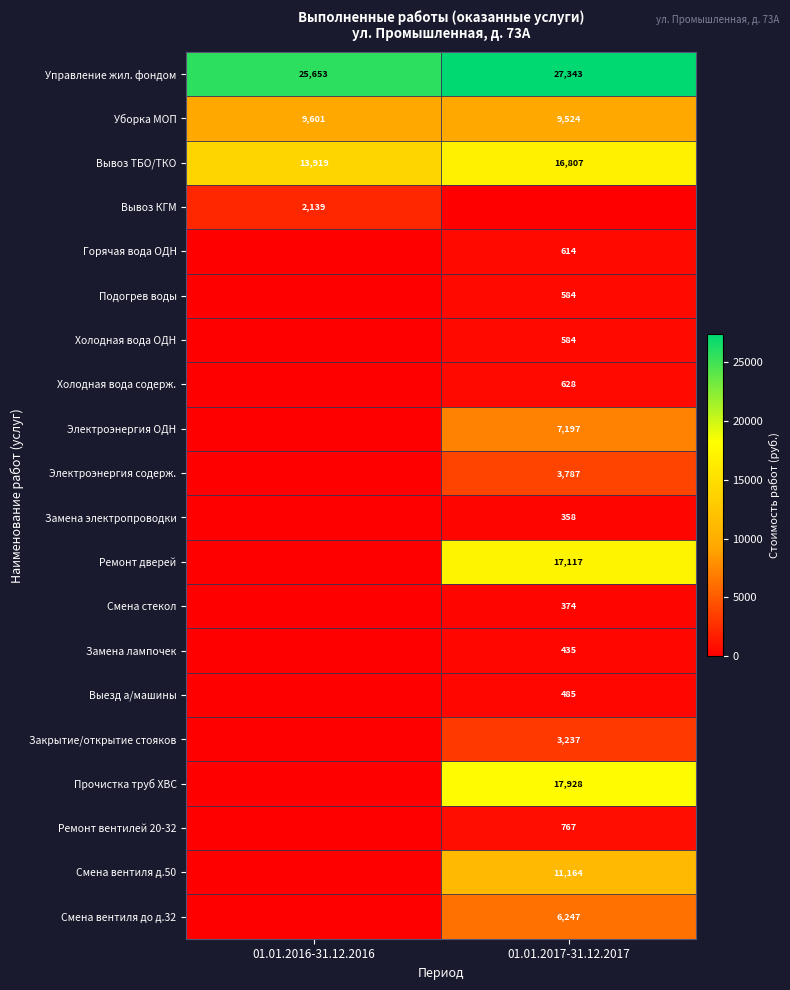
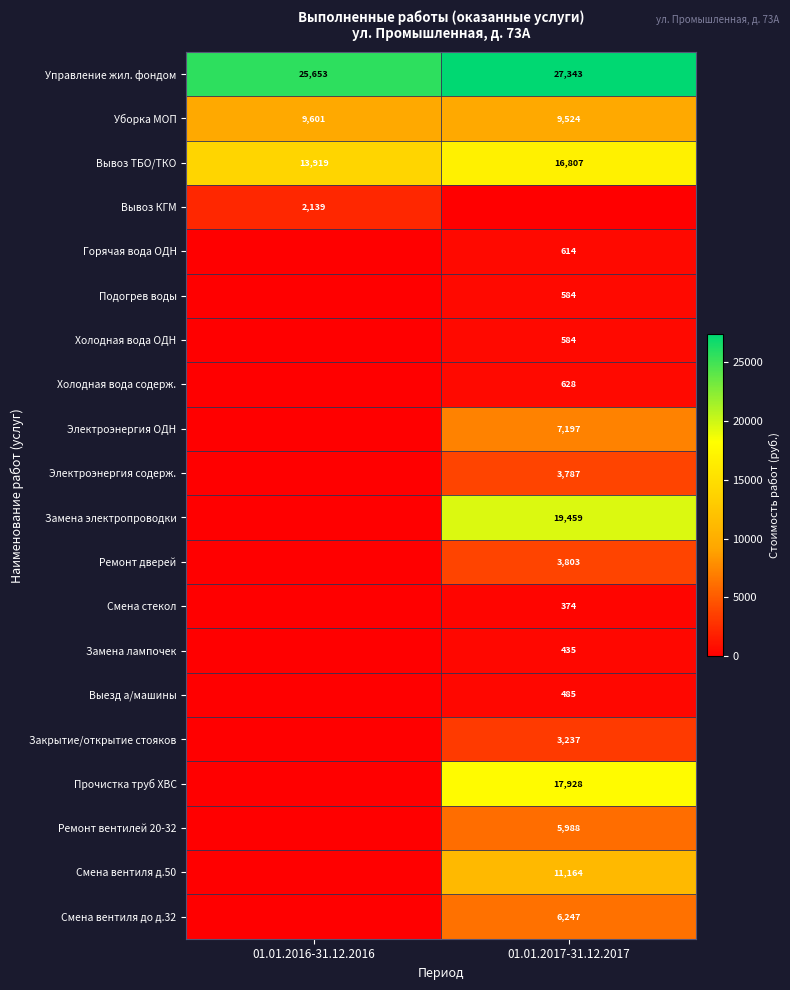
  {
    "Управление жил. фондом": {
      "01.01.2016-31.12.2016": "25,653",
      "01.01.2017-31.12.2017": "27,343"
    },
    "Уборка МОП": {
      "01.01.2016-31.12.2016": "9,601",
      "01.01.2017-31.12.2017": "9,524"
    },
    "Вывоз ТБО/ТКО": {
      "01.01.2016-31.12.2016": "13,919",
      "01.01.2017-31.12.2017": "16,807"
    },
    "Вывоз КГМ": {
      "01.01.2016-31.12.2016": "2,139"
    },
    "Горячая вода ОДН": {
      "01.01.2017-31.12.2017": "614"
    },
    "Подогрев воды": {
      "01.01.2017-31.12.2017": "584"
    },
    "Холодная вода ОДН": {
      "01.01.2017-31.12.2017": "584"
    },
    "Холодная вода содерж.": {
      "01.01.2017-31.12.2017": "628"
    },
    "Электроэнергия ОДН": {
      "01.01.2017-31.12.2017": "7,197"
    },
    "Электроэнергия содерж.": {
      "01.01.2017-31.12.2017": "3,787"
    },
    "Замена электропроводки": {
-     "01.01.2017-31.12.2017": "358"
+     "01.01.2017-31.12.2017": "19,459"
    },
    "Ремонт дверей": {
-     "01.01.2017-31.12.2017": "17,117"
+     "01.01.2017-31.12.2017": "3,803"
    },
    "Смена стекол": {
      "01.01.2017-31.12.2017": "374"
    },
    "Замена лампочек": {
      "01.01.2017-31.12.2017": "435"
    },
    "Выезд а/машины": {
      "01.01.2017-31.12.2017": "485"
    },
    "Закрытие/открытие стояков": {
      "01.01.2017-31.12.2017": "3,237"
    },
    "Прочистка труб ХВС": {
      "01.01.2017-31.12.2017": "17,928"
    },
    "Ремонт вентилей 20-32": {
-     "01.01.2017-31.12.2017": "767"
+     "01.01.2017-31.12.2017": "5,988"
    },
    "Смена вентиля д.50": {
      "01.01.2017-31.12.2017": "11,164"
    },
    "Смена вентиля до д.32": {
      "01.01.2017-31.12.2017": "6,247"
    }
  }
